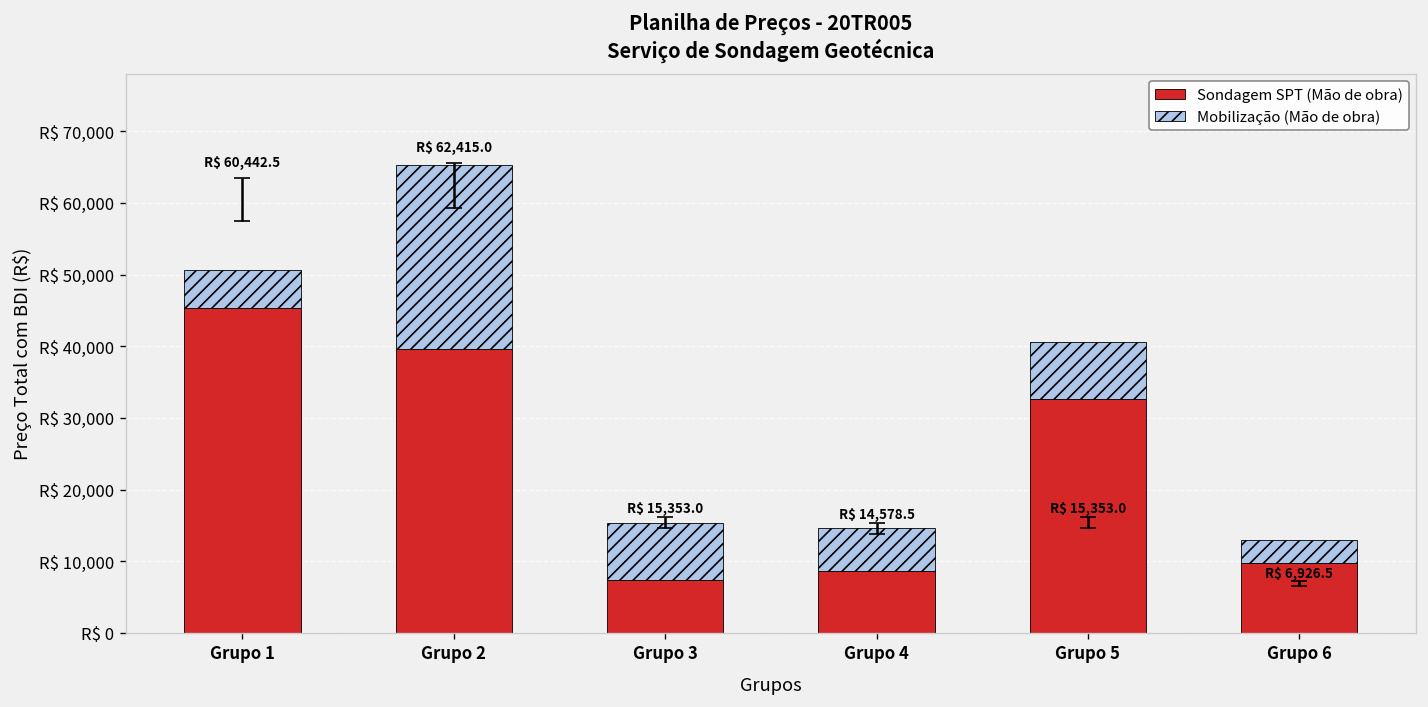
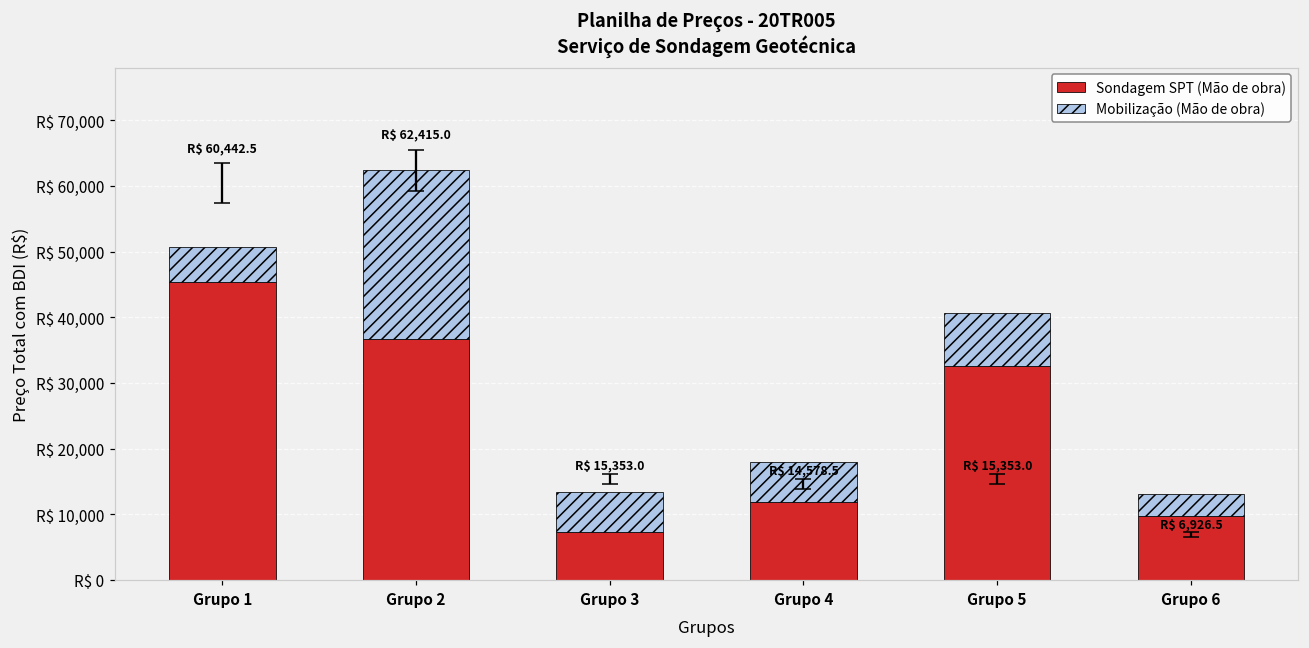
  {
    "Sondagem SPT (Mão de obra)": {
      "Grupo 1": "R$ 45,000",
-     "Grupo 2": "R$ 40,000",
+     "Grupo 2": "R$ 37,000",
      "Grupo 3": "R$ 7,000",
-     "Grupo 4": "R$ 9,000"
+     "Grupo 4": "R$ 12,000"
    },
    "Mobilização (Mão de obra)": {
      "Grupo 1": "R$ 5,000",
      "Grupo 2": "R$ 26,000",
-     "Grupo 3": "R$ 8,000",
+     "Grupo 3": "R$ 6,000",
      "Grupo 5": "R$ 8,000",
      "Grupo 6": "R$ 3,000"
    }
  }
